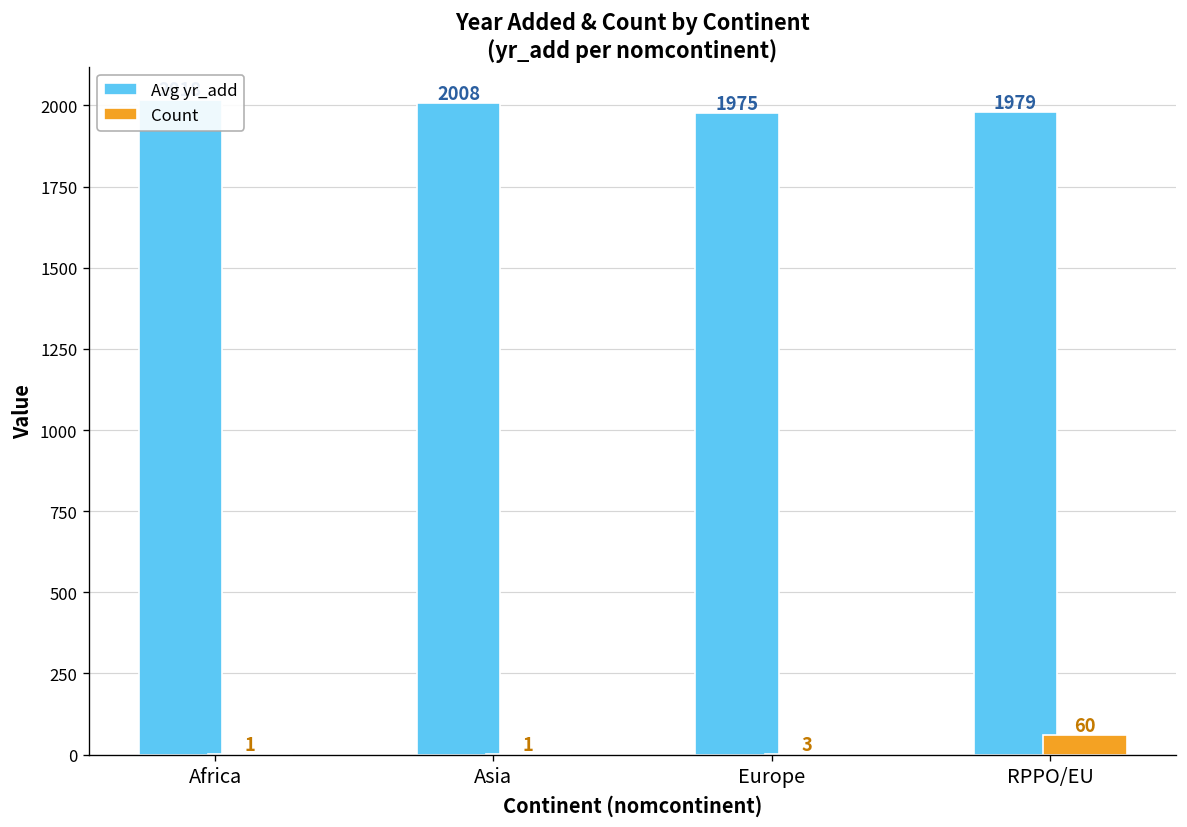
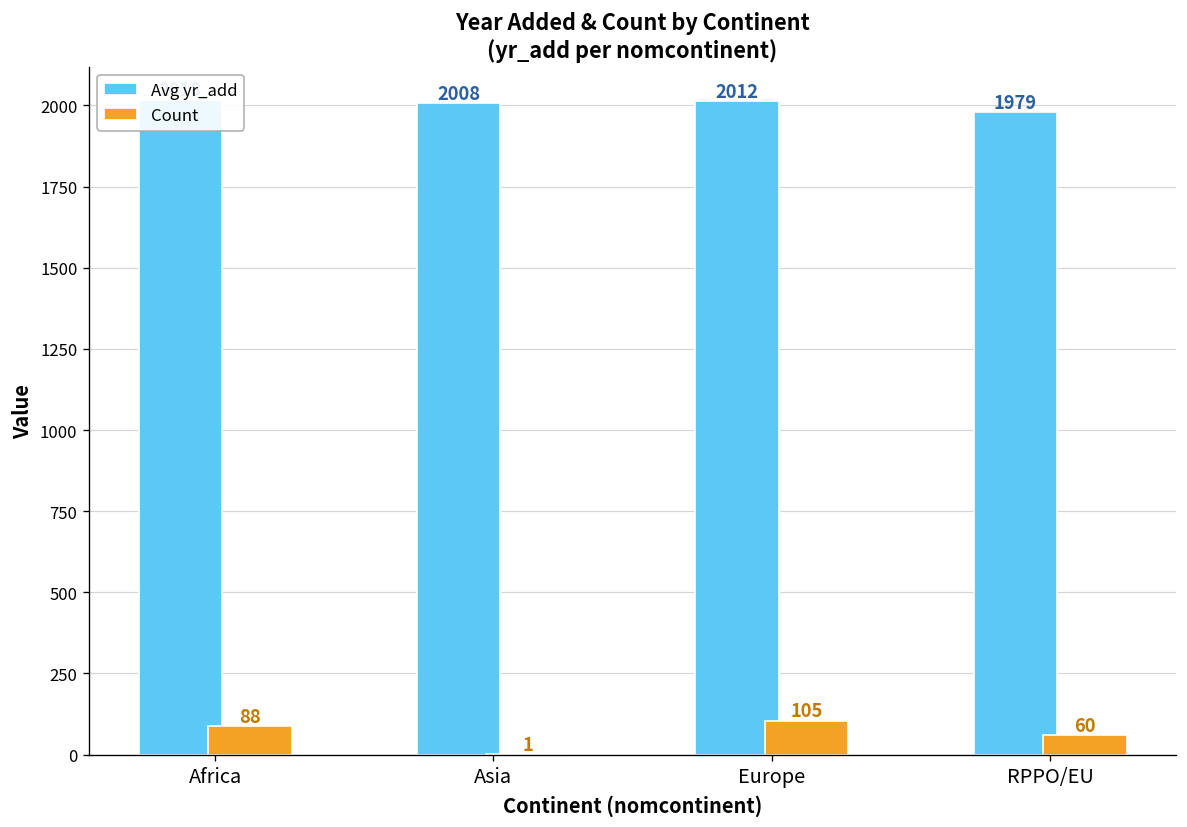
  {
    "Avg yr_add": {
      "Asia": 2008,
-     "Europe": 1975,
+     "Europe": 2012,
      "RPPO/EU": 1979
    },
    "Count": {
-     "Africa": 1,
+     "Africa": 88,
      "Asia": 1,
-     "Europe": 3,
+     "Europe": 105,
      "RPPO/EU": 60
    }
  }
